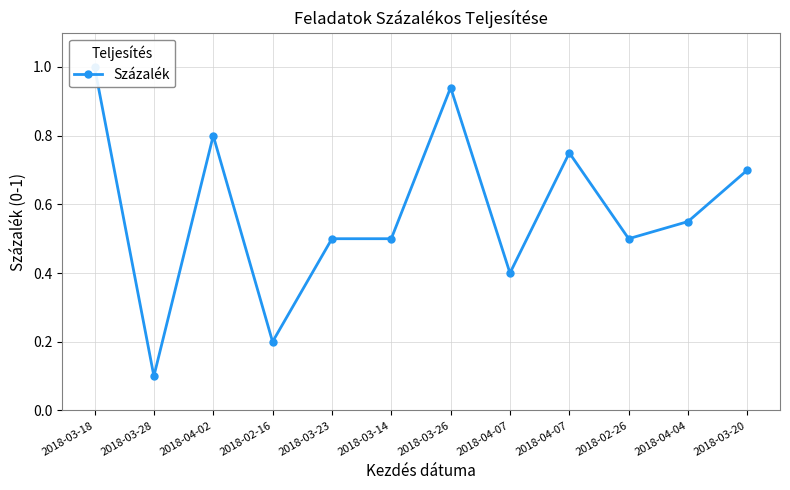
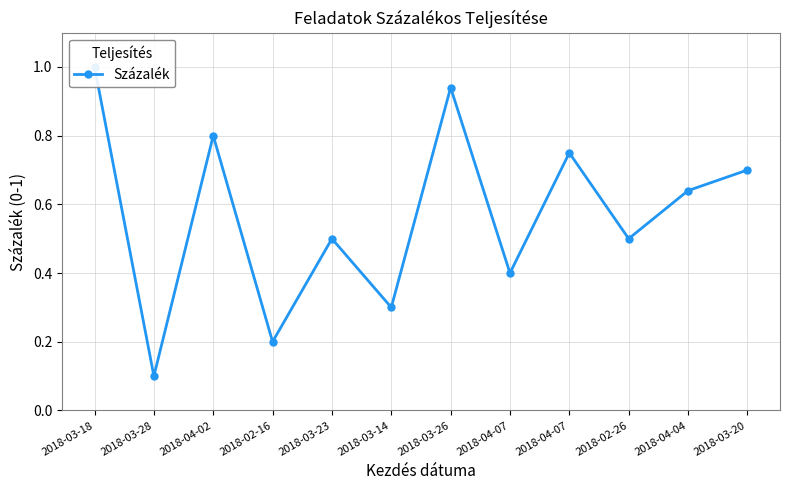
  {
    "2018-03-28": 0.10,
    "2018-04-02": 0.80,
    "2018-02-16": 0.20,
    "2018-03-23": 0.50,
-   "2018-03-14": 0.5,
+   "2018-03-14": 0.3,
    "2018-03-26": 0.94,
    "2018-02-26": 0.50,
-   "2018-04-04": 0.55,
+   "2018-04-04": 0.64,
    "2018-03-20": 0.70
  }
